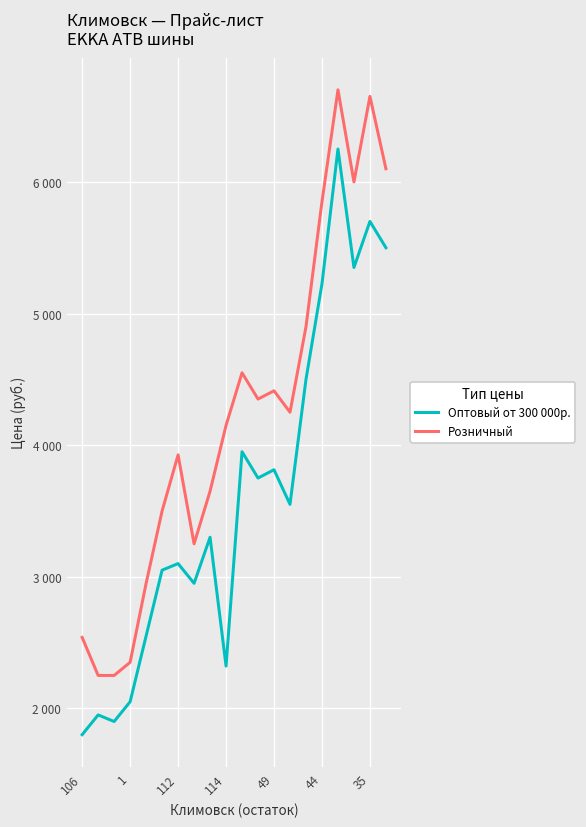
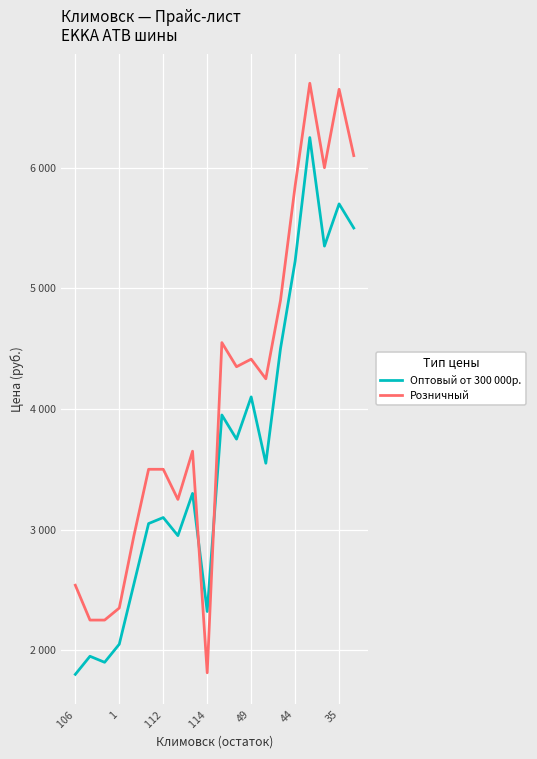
  {
    "Оптовый от 300 000р.": {
      "106": 1800,
      "112": 3100,
      "114": 2320,
-     "49": 3810,
+     "49": 4100,
      "44": 5230,
      "35": 5700
    },
    "Розничный": {
      "106": 2540,
-     "112": 3930,
-     "114": 4150,
+     "112": 3500,
+     "114": 1810,
      "49": 4410,
      "44": 5850,
      "35": 6650
    }
  }
